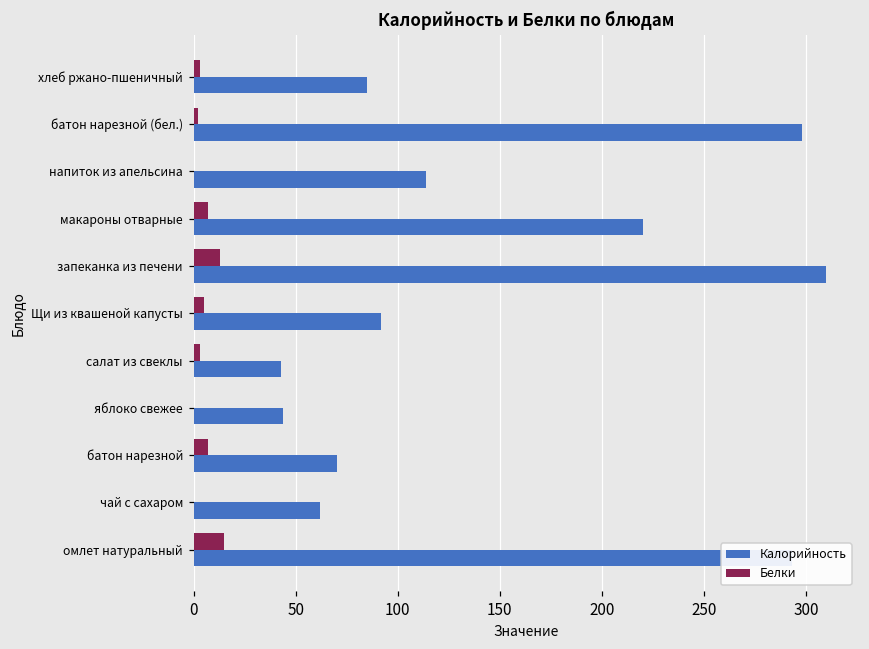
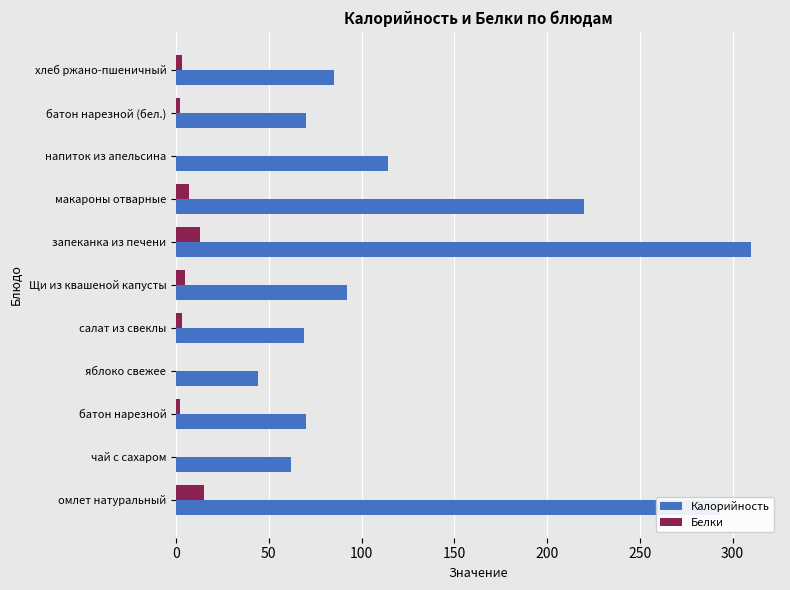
  {
    "Калорийность": {
      "хлеб ржано-пшеничный": 85,
-     "батон нарезной (бел.)": 298,
+     "батон нарезной (бел.)": 70,
      "напиток из апельсина": 114,
      "макароны отварные": 220,
      "запеканка из печени": 310,
      "Щи из квашеной капусты": 92,
-     "салат из свеклы": 43,
+     "салат из свеклы": 69,
      "яблоко свежее": 44,
      "батон нарезной": 70,
      "чай с сахаром": 62
    },
    "Белки": {
      "хлеб ржано-пшеничный": 3,
      "батон нарезной (бел.)": 2,
      "напиток из апельсина": 0,
      "макароны отварные": 7,
      "запеканка из печени": 13,
      "Щи из квашеной капусты": 5,
      "салат из свеклы": 3,
      "яблоко свежее": 0,
-     "батон нарезной": 7,
+     "батон нарезной": 2,
      "чай с сахаром": 0,
      "омлет натуральный": 15
    }
  }
